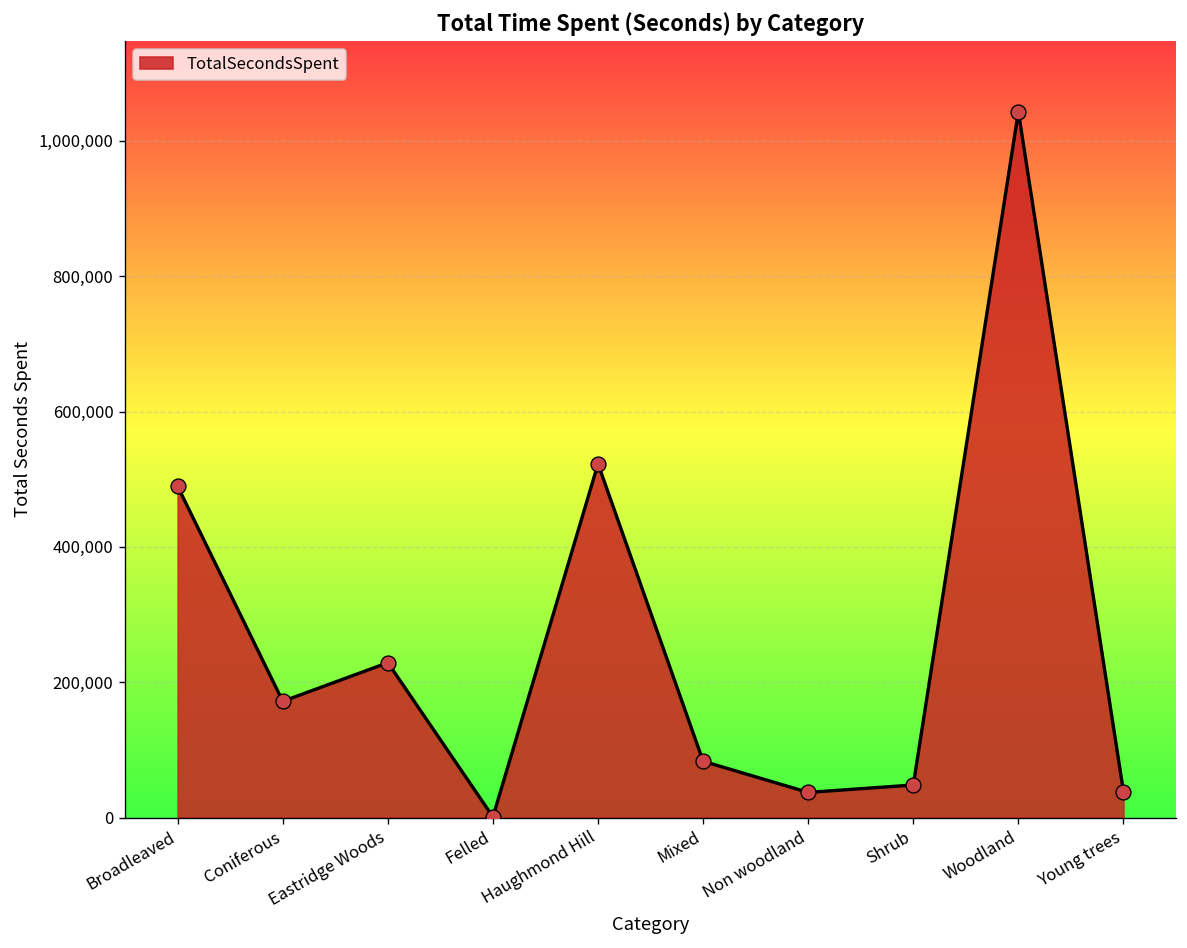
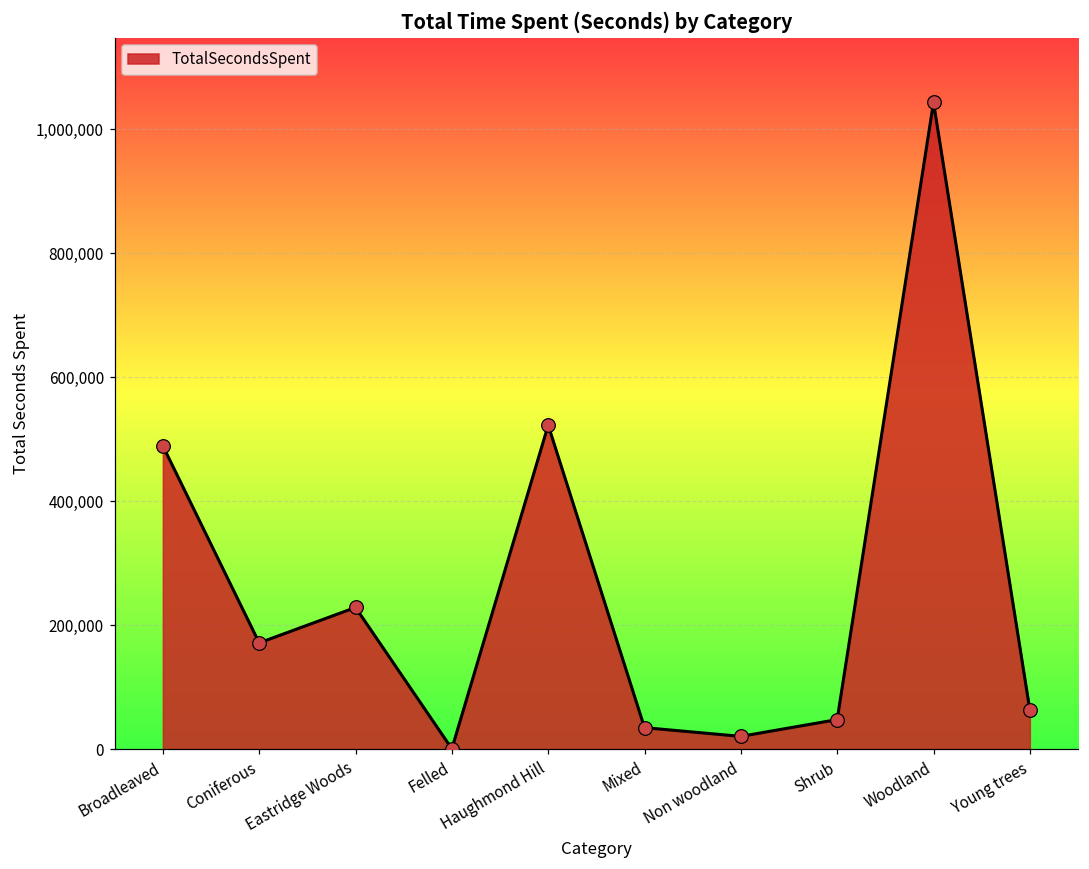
  {
    "Broadleaved": "490,000",
    "Coniferous": "170,000",
    "Eastridge Woods": "230,000",
    "Felled": "0",
    "Haughmond Hill": "520,000",
-   "Mixed": "80,000",
-   "Non woodland": "40,000",
+   "Mixed": "40,000",
+   "Non woodland": "20,000",
    "Shrub": "50,000",
    "Woodland": "1,040,000",
-   "Young trees": "40,000"
+   "Young trees": "60,000"
  }
